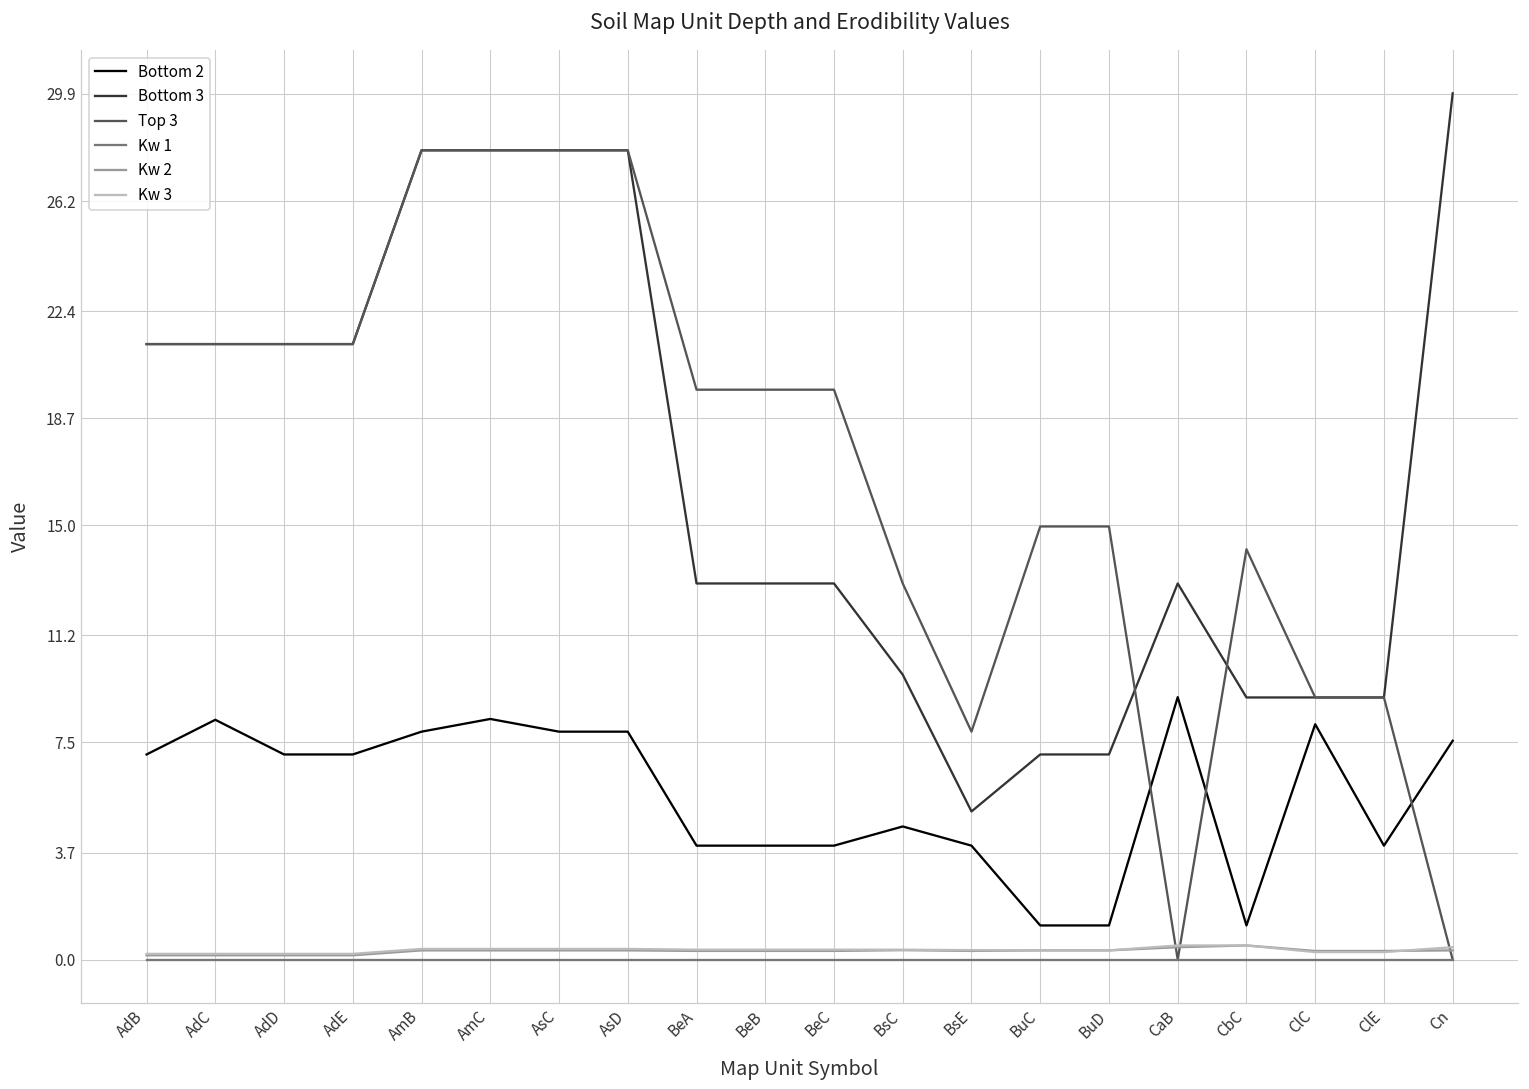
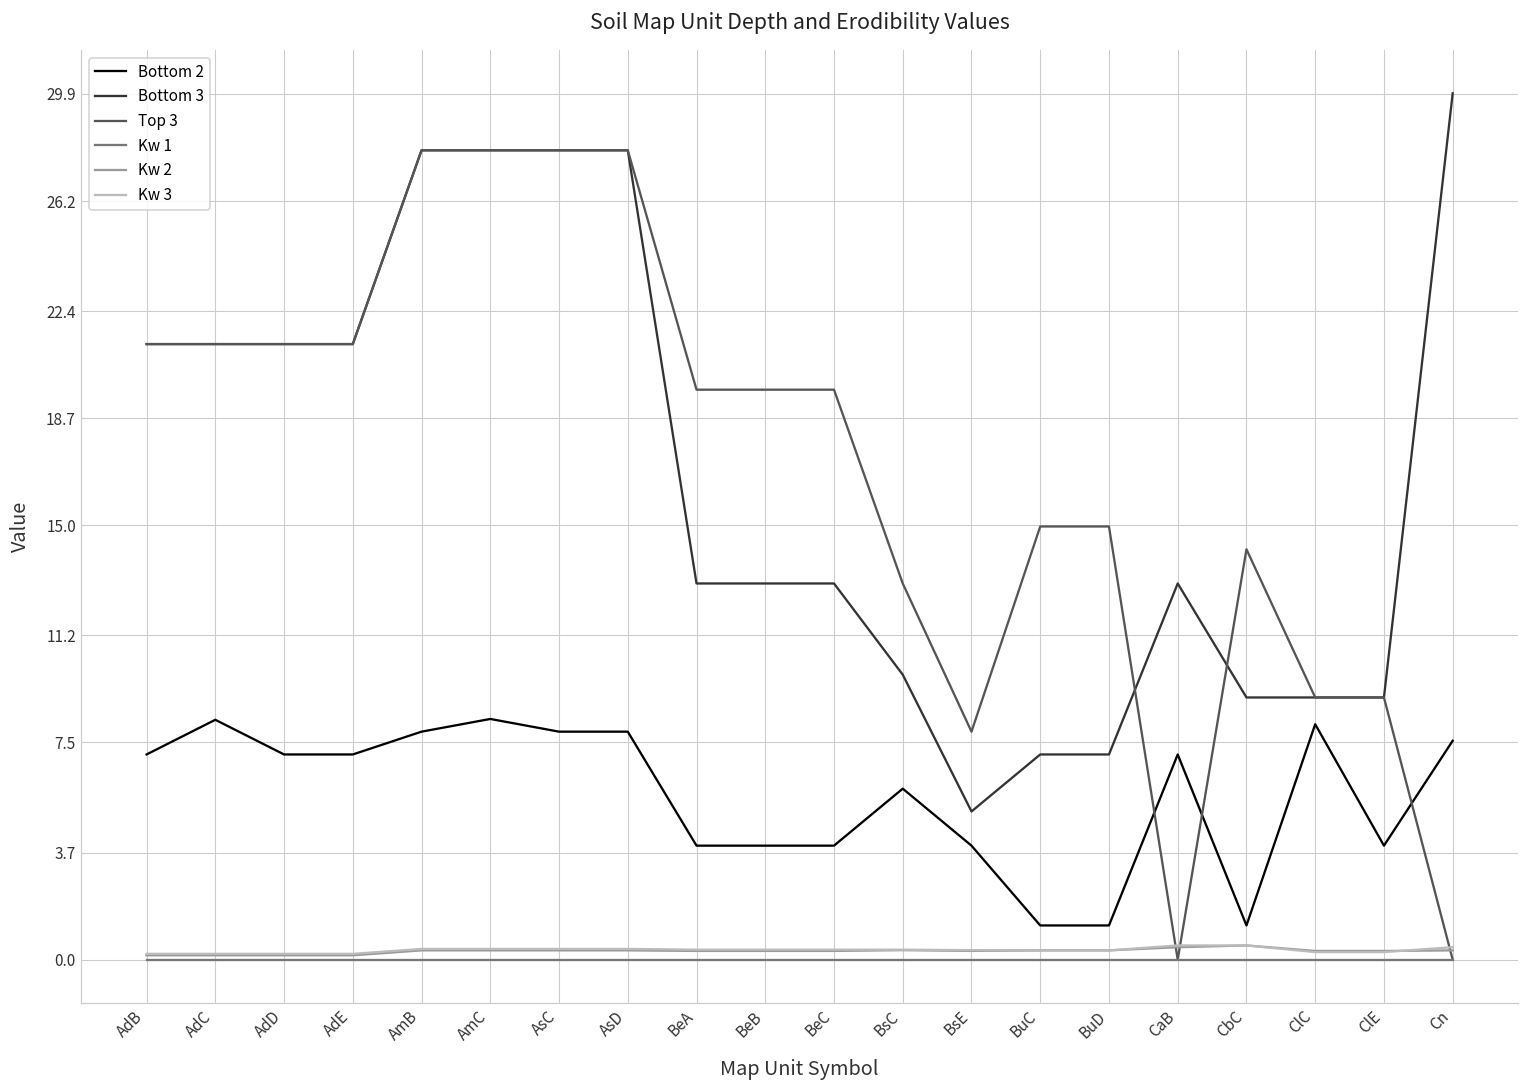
  {
    "Bottom 2": {
      "AdB": 7.1,
      "AdC": 8.3,
      "AdD": 7.1,
      "AdE": 7.1,
      "AmB": 7.9,
      "AmC": 8.3,
      "AsC": 7.9,
      "AsD": 7.9,
      "BeA": 3.9,
      "BeB": 3.9,
      "BeC": 3.9,
-     "BsC": 4.6,
+     "BsC": 5.9,
      "BsE": 3.9,
      "BuC": 1.2,
      "BuD": 1.2,
-     "CaB": 9.1,
+     "CaB": 7.1,
      "CbC": 1.2,
      "ClC": 8.1,
      "ClE": 3.9,
      "Cn": 7.6
    }
  }
